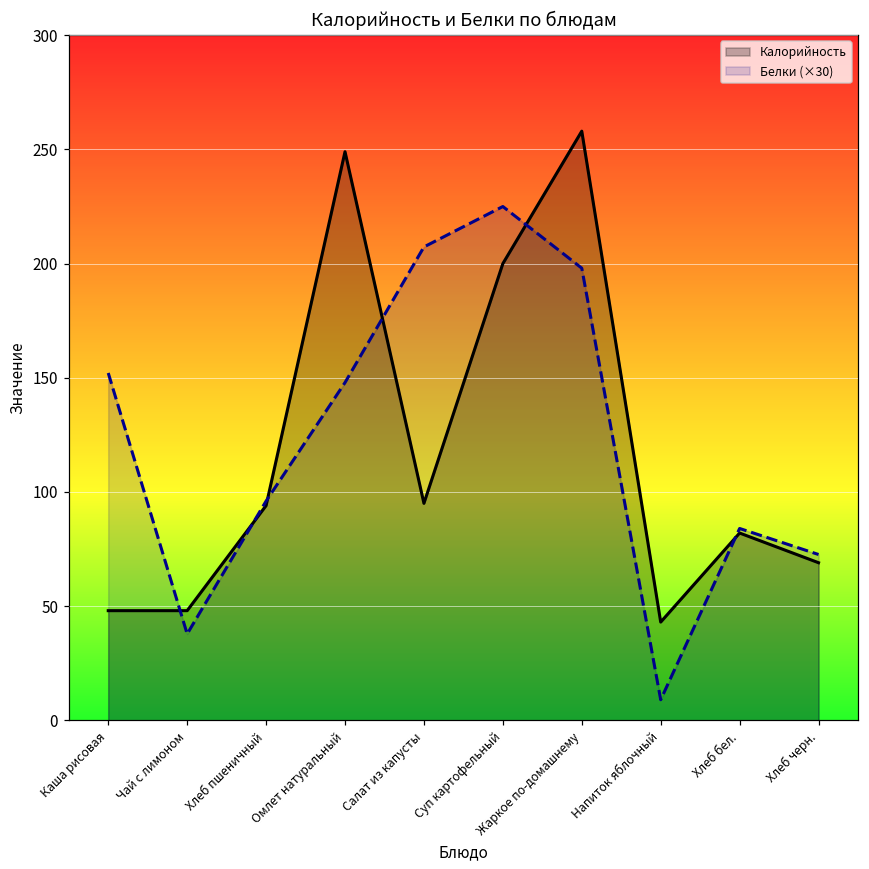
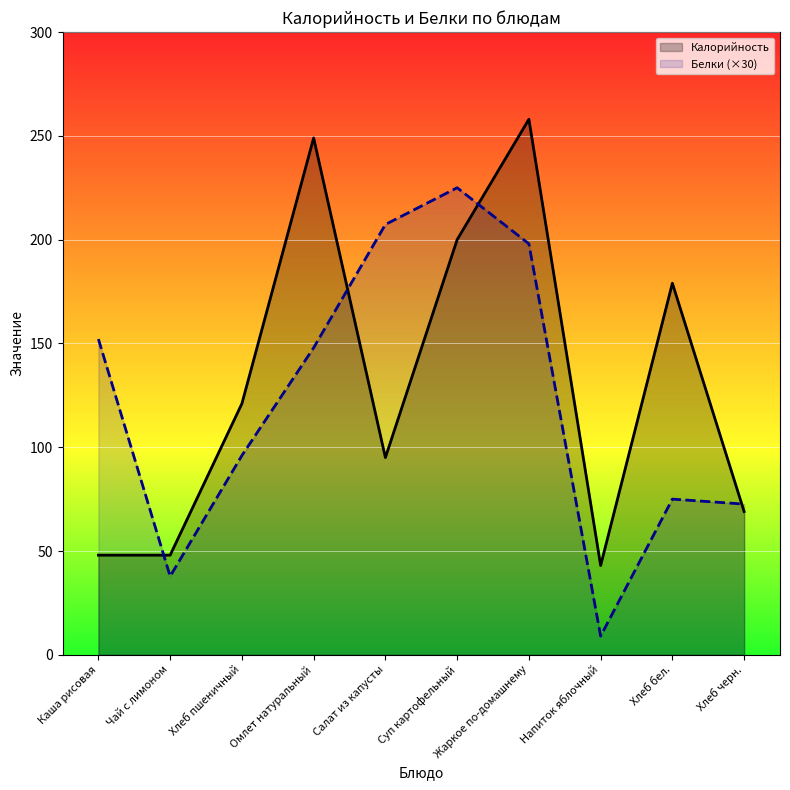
  {
    "Калорийность": {
      "Каша рисовая": 48,
      "Чай с лимоном": 48,
-     "Хлеб пшеничный": 94,
+     "Хлеб пшеничный": 121,
      "Омлет натуральный": 249,
      "Салат из капусты": 95,
      "Суп картофельный": 200,
      "Жаркое по-домашнему": 258,
      "Напиток яблочный": 43,
-     "Хлеб бел.": 82,
+     "Хлеб бел.": 179,
      "Хлеб черн.": 69
    },
    "Белки (×30)": {
      "Каша рисовая": 152,
      "Чай с лимоном": 38,
      "Хлеб пшеничный": 96,
      "Омлет натуральный": 148,
      "Салат из капусты": 207,
      "Суп картофельный": 225,
      "Жаркое по-домашнему": 198,
      "Напиток яблочный": 9,
-     "Хлеб бел.": 84,
+     "Хлеб бел.": 75,
      "Хлеб черн.": 73
    }
  }
